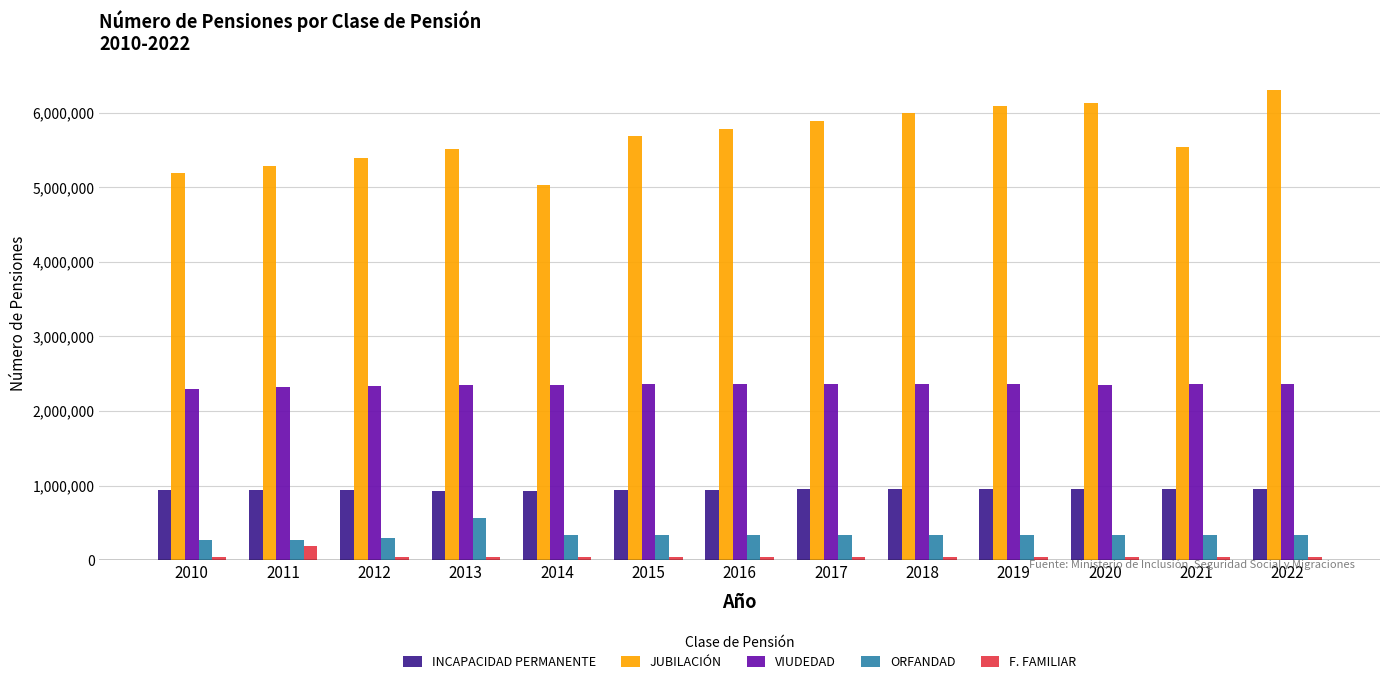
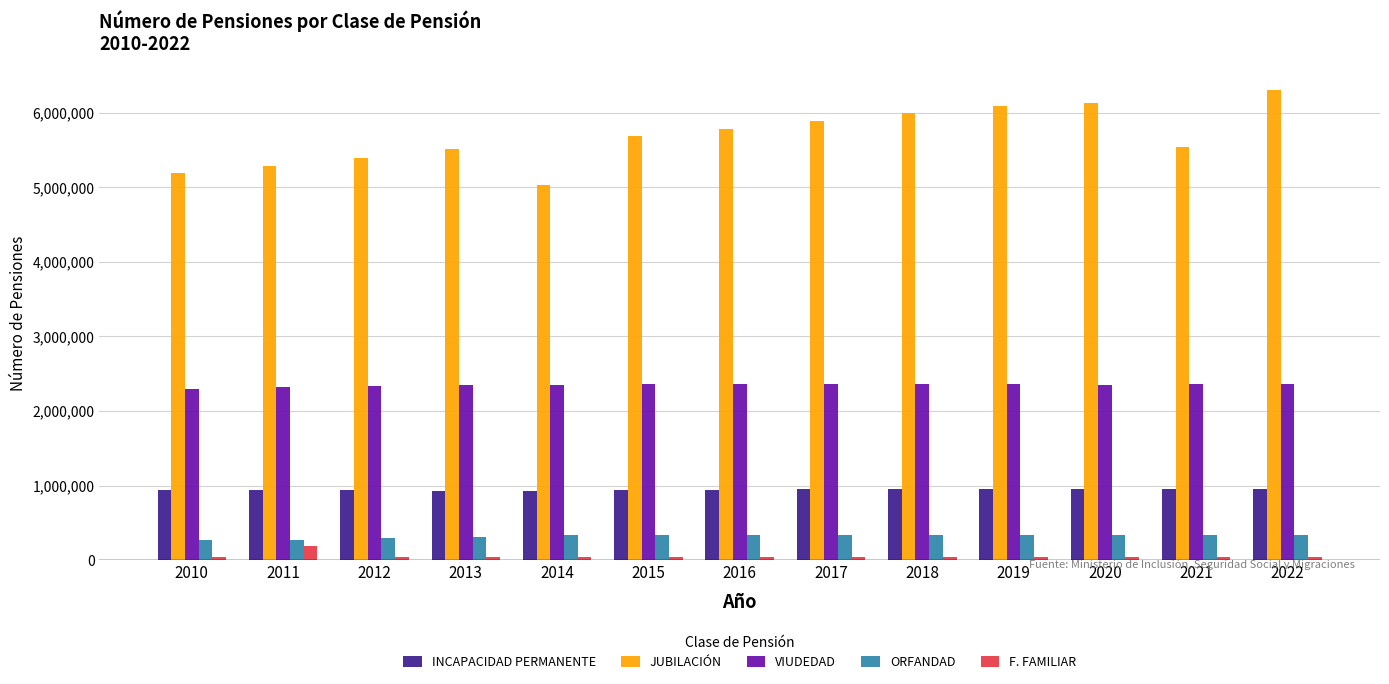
  {
    "JUBILACIÓN": {
      "2010": "5,200,000",
      "2011": "5,300,000",
      "2012": "5,400,000",
      "2013": "5,500,000",
      "2014": "5,000,000",
      "2015": "5,700,000",
      "2016": "5,800,000",
      "2017": "5,900,000",
      "2018": "6,000,000",
      "2019": "6,100,000",
      "2020": "6,100,000",
      "2021": "5,500,000",
      "2022": "6,300,000"
    },
    "ORFANDAD": {
      "2010": "300,000",
      "2011": "300,000",
      "2012": "300,000",
-     "2013": "600,000",
+     "2013": "300,000",
      "2014": "300,000",
      "2015": "300,000",
      "2016": "300,000",
      "2017": "300,000",
      "2018": "300,000",
      "2019": "300,000",
      "2020": "300,000",
      "2021": "300,000",
      "2022": "300,000"
    },
    "F. FAMILIAR": {
      "2010": "0",
      "2011": "200,000",
      "2012": "0",
      "2013": "0",
      "2014": "0",
      "2015": "0",
      "2016": "0",
      "2017": "0",
      "2018": "0",
      "2019": "0",
      "2020": "0",
      "2021": "0",
      "2022": "0"
    }
  }
